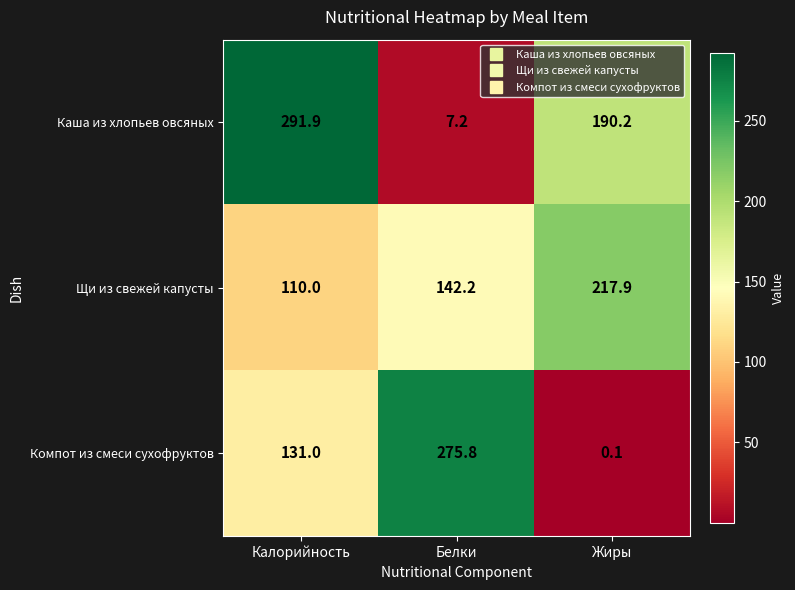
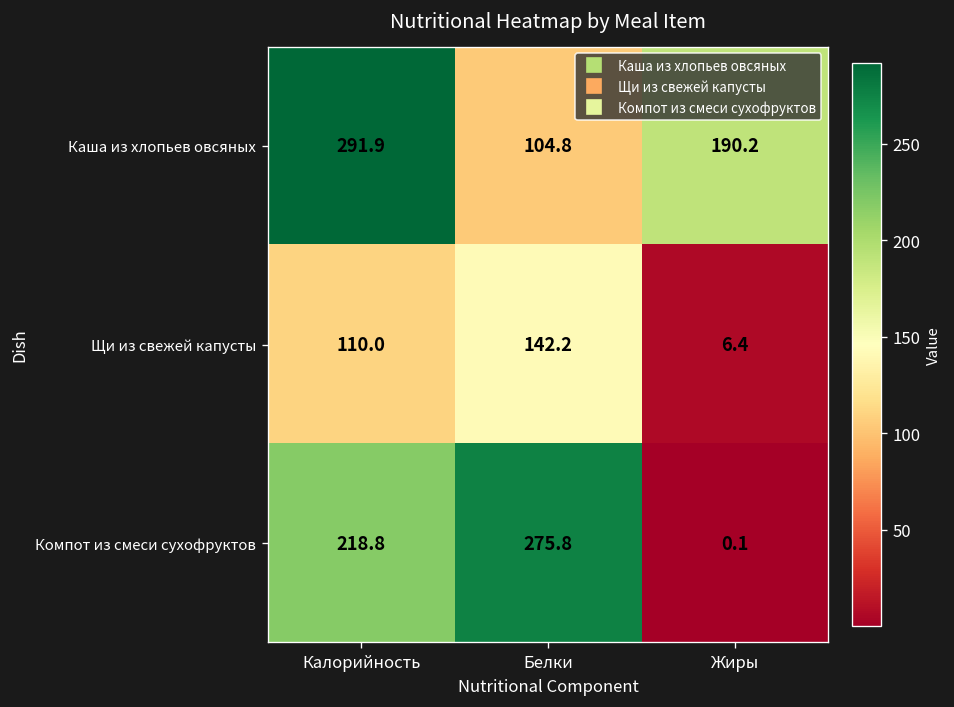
  {
    "Каша из хлопьев овсяных": {
      "Калорийность": 291.9,
-     "Белки": 7.2,
+     "Белки": 104.8,
      "Жиры": 190.2
    },
    "Щи из свежей капусты": {
      "Калорийность": 110.0,
      "Белки": 142.2,
-     "Жиры": 217.9
+     "Жиры": 6.4
    },
    "Компот из смеси сухофруктов": {
-     "Калорийность": 131.0,
+     "Калорийность": 218.8,
      "Белки": 275.8,
      "Жиры": 0.1
    }
  }
